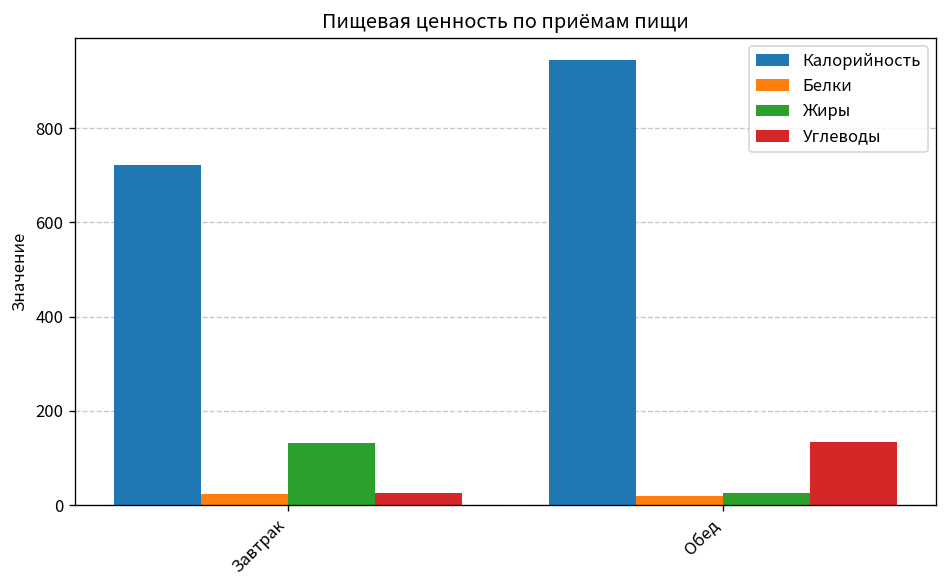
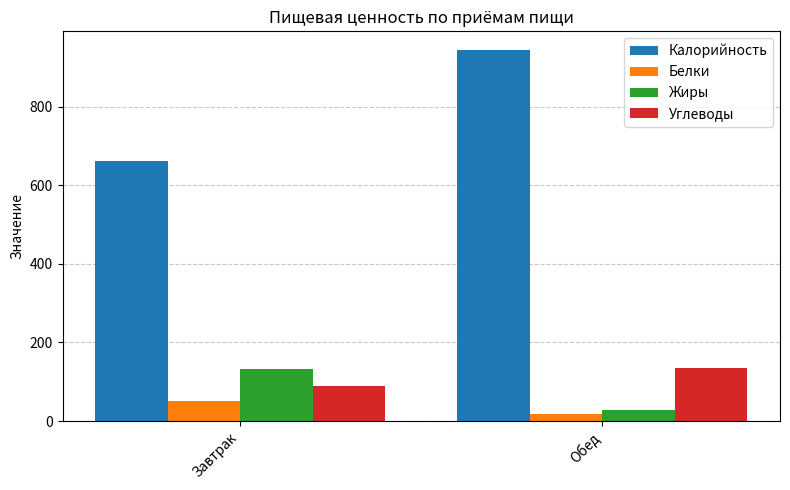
  {
    "Калорийность": {
-     "Завтрак": 720,
+     "Завтрак": 660,
      "Обед": 950
    },
    "Белки": {
-     "Завтрак": 20,
+     "Завтрак": 50,
      "Обед": 20
    },
    "Жиры": {
      "Завтрак": 130,
      "Обед": 30
    },
    "Углеводы": {
-     "Завтрак": 30,
+     "Завтрак": 90,
      "Обед": 140
    }
  }
